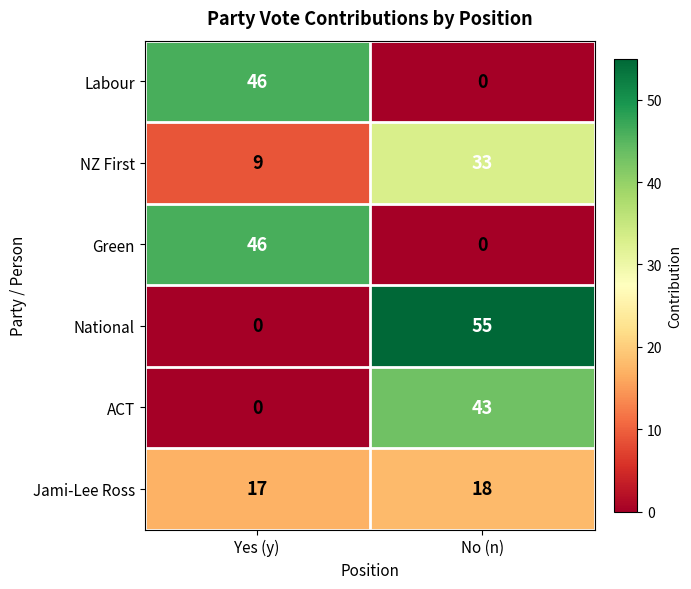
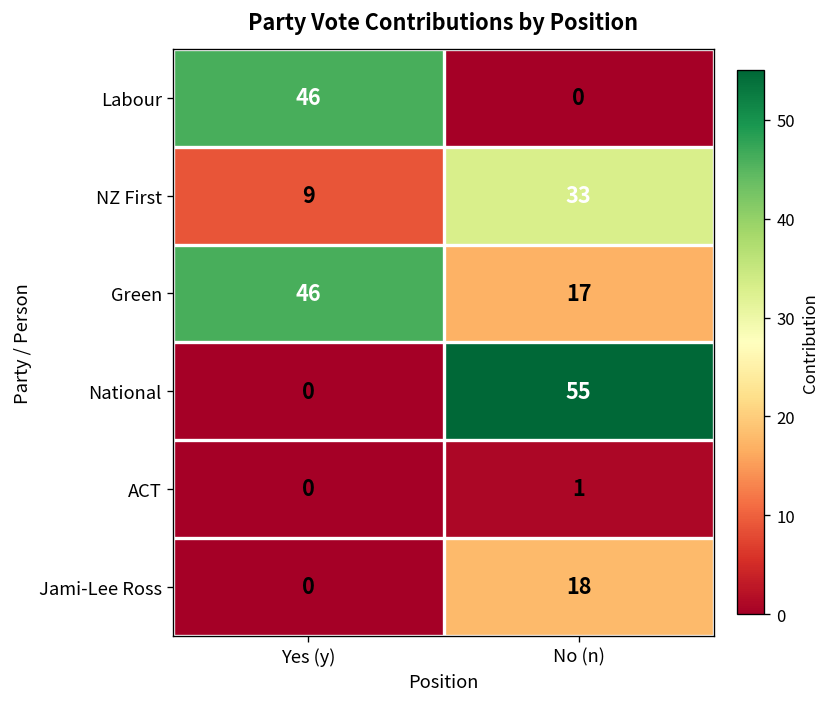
  {
    "Labour": {
      "Yes (y)": 46,
      "No (n)": 0
    },
    "NZ First": {
      "Yes (y)": 9,
      "No (n)": 33
    },
    "Green": {
      "Yes (y)": 46,
-     "No (n)": 0
+     "No (n)": 17
    },
    "National": {
      "Yes (y)": 0,
      "No (n)": 55
    },
    "ACT": {
      "Yes (y)": 0,
-     "No (n)": 43
+     "No (n)": 1
    },
    "Jami-Lee Ross": {
-     "Yes (y)": 17,
+     "Yes (y)": 0,
      "No (n)": 18
    }
  }
